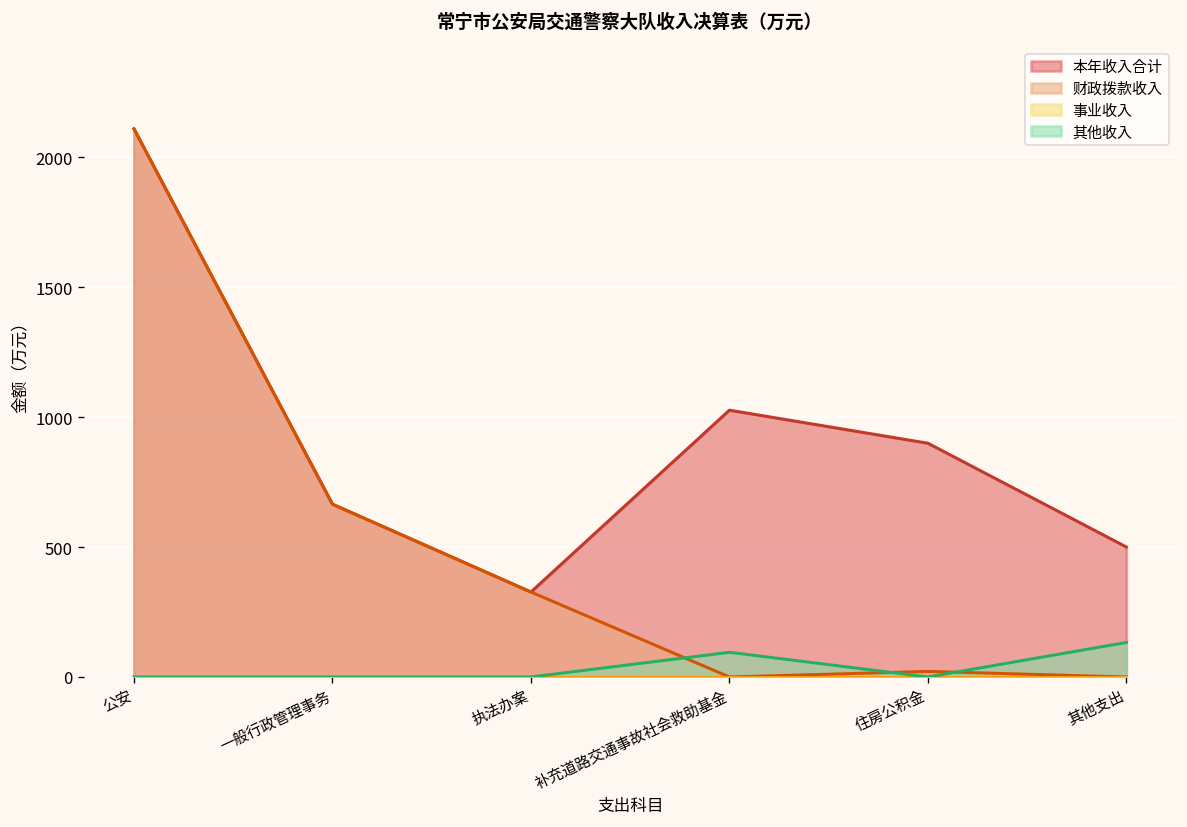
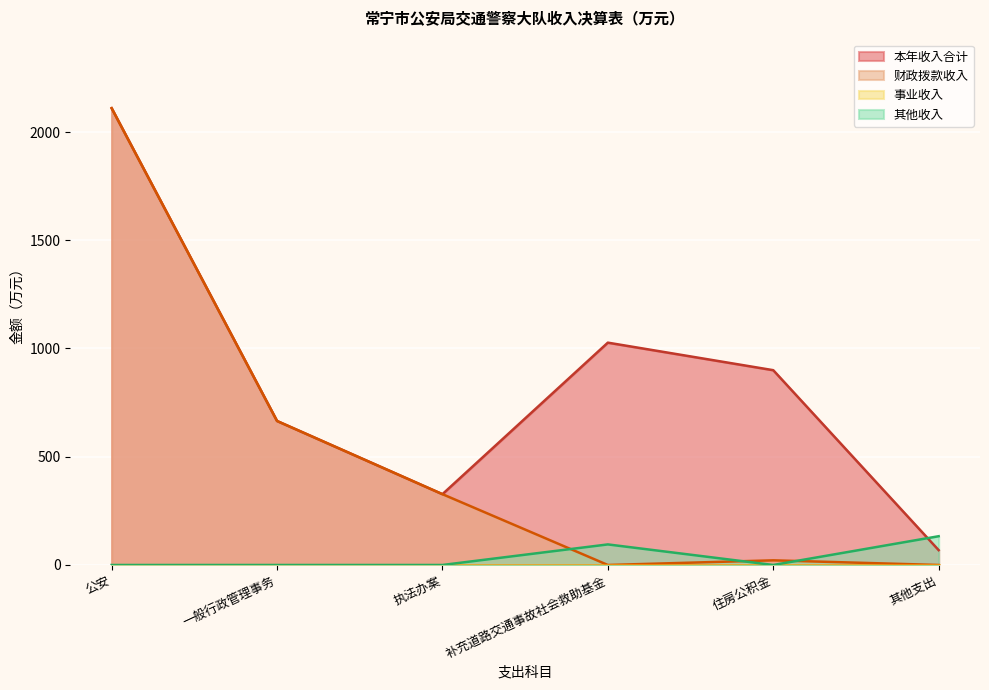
  {
    "本年收入合计": {
      "补充道路交通事故社会救助基金": 1030,
      "住房公积金": 900,
-     "其他支出": 500
+     "其他支出": 70
    },
    "其他收入": {
      "补充道路交通事故社会救助基金": 100,
      "其他支出": 130
    }
  }
